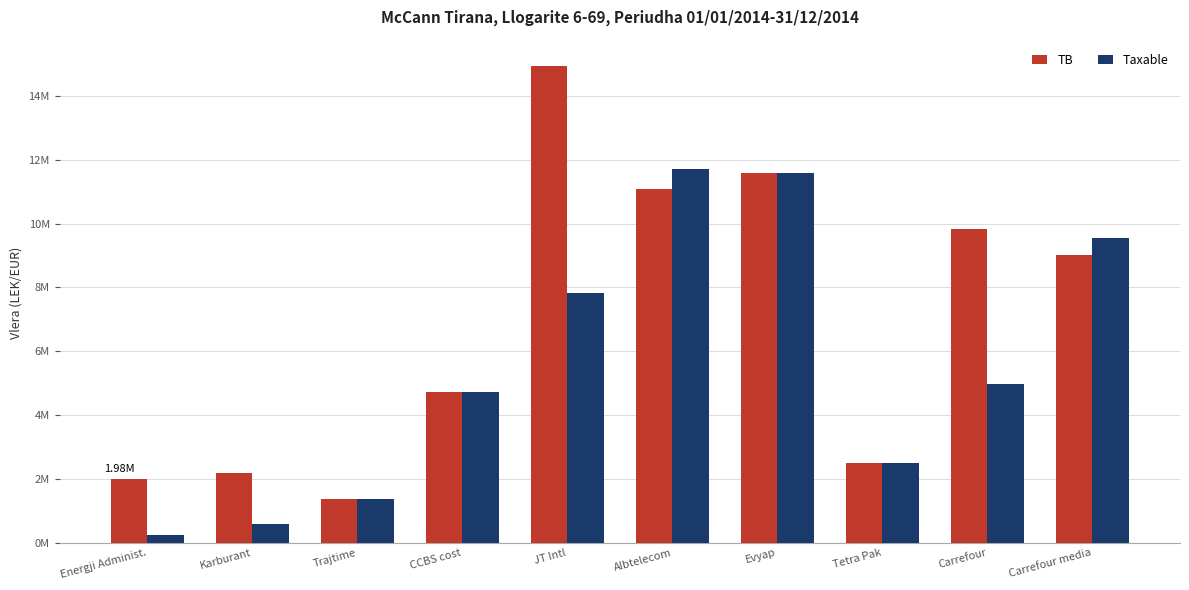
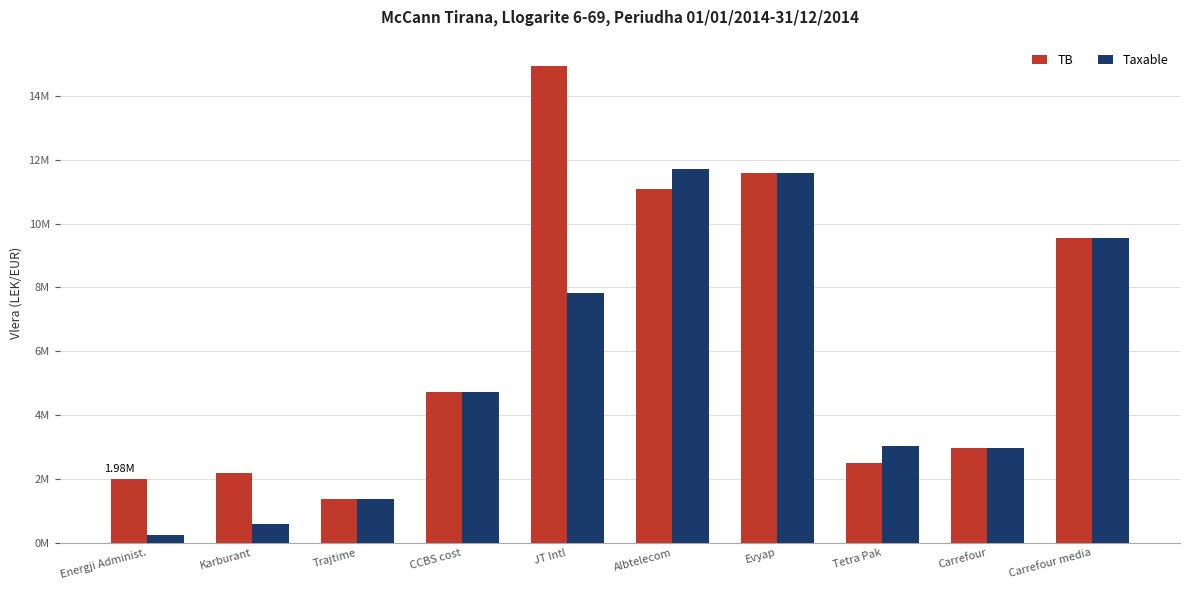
  {
    "TB": {
      "Karburant": 2200000,
      "Trajtime": 1400000,
      "CCBS cost": 4700000,
      "JT Intl": 14900000,
      "Albtelecom": 11100000,
      "Evyap": 11600000,
      "Tetra Pak": 2500000,
-     "Carrefour": 9800000,
-     "Carrefour media": 9000000
+     "Carrefour": 3000000,
+     "Carrefour media": 9500000
    },
    "Taxable": {
      "Energji Administ.": 300000,
      "Karburant": 600000,
      "Trajtime": 1400000,
      "CCBS cost": 4700000,
      "JT Intl": 7800000,
      "Albtelecom": 11700000,
      "Evyap": 11600000,
-     "Tetra Pak": 2500000,
-     "Carrefour": 5000000,
+     "Tetra Pak": 3000000,
+     "Carrefour": 3000000,
      "Carrefour media": 9500000
    }
  }
